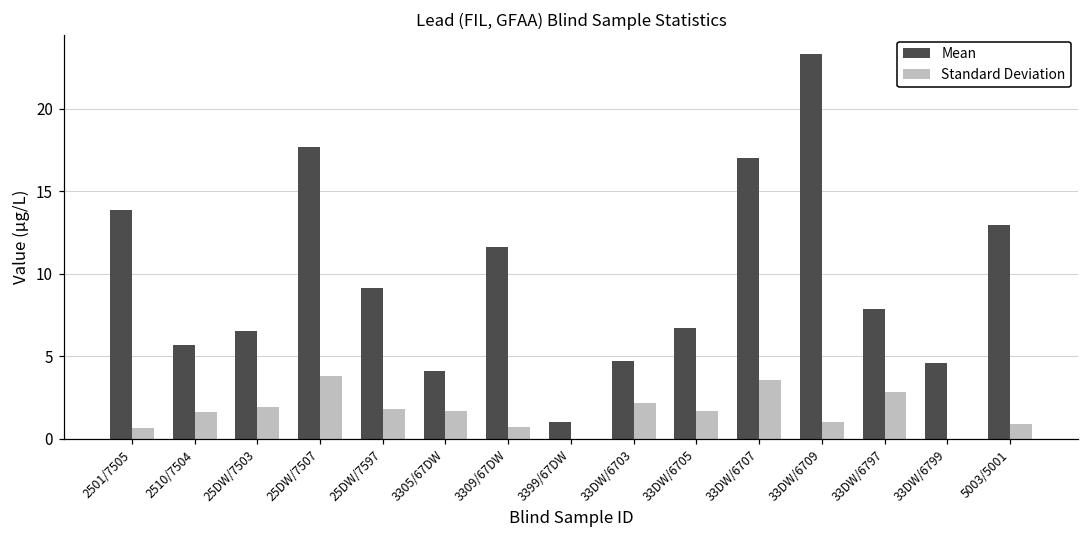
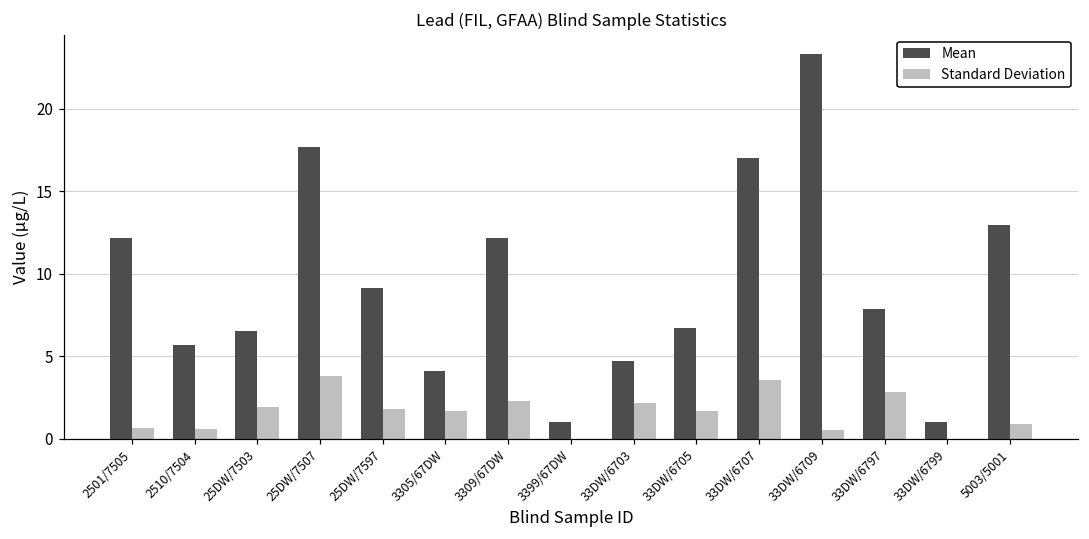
  {
    "Mean": {
-     "2501/7505": 13.8,
+     "2501/7505": 12.1,
      "2510/7504": 5.7,
      "25DW/7503": 6.5,
      "25DW/7507": 17.7,
      "25DW/7597": 9.1,
      "3305/67DW": 4.1,
-     "3309/67DW": 11.6,
+     "3309/67DW": 12.2,
      "3399/67DW": 1.0,
      "33DW/6703": 4.7,
      "33DW/6705": 6.7,
      "33DW/6707": 17.0,
      "33DW/6709": 23.3,
      "33DW/6797": 7.8,
-     "33DW/6799": 4.6,
+     "33DW/6799": 1.0,
      "5003/5001": 12.9
    },
    "Standard Deviation": {
      "2501/7505": 0.6,
-     "2510/7504": 1.6,
+     "2510/7504": 0.6,
      "25DW/7503": 1.9,
      "25DW/7507": 3.8,
      "25DW/7597": 1.8,
      "3305/67DW": 1.7,
-     "3309/67DW": 0.7,
+     "3309/67DW": 2.3,
      "3399/67DW": 0.0,
      "33DW/6703": 2.1,
      "33DW/6705": 1.6,
      "33DW/6707": 3.6,
-     "33DW/6709": 1.0,
+     "33DW/6709": 0.5,
      "33DW/6797": 2.8,
      "33DW/6799": 0.0,
      "5003/5001": 0.9
    }
  }
